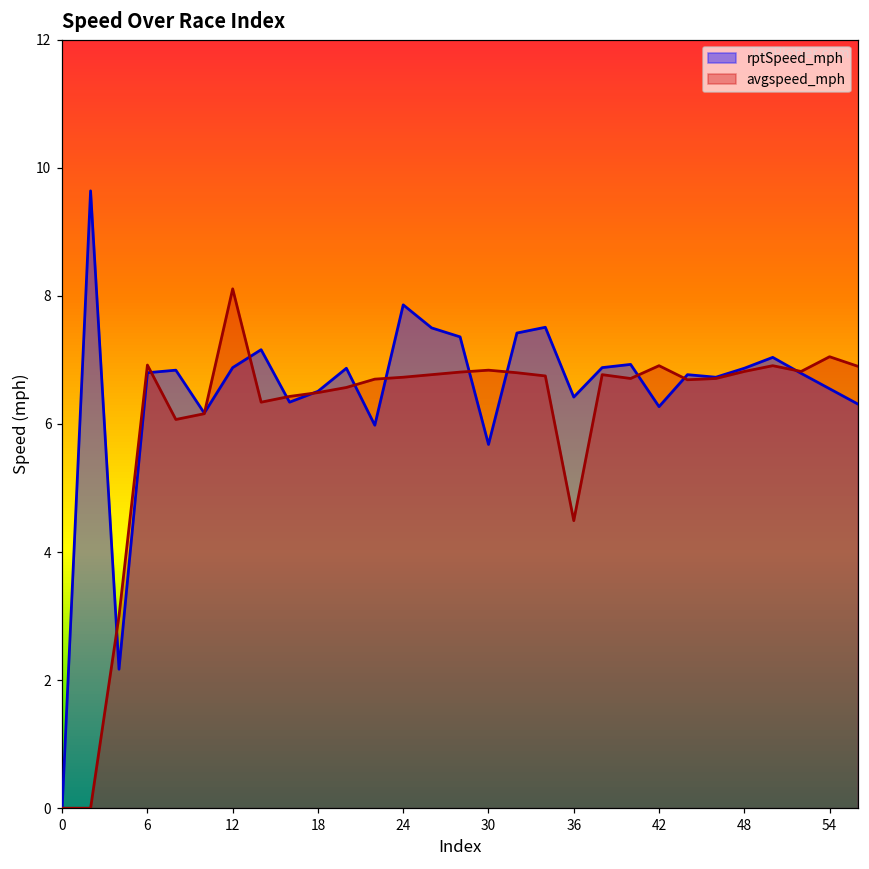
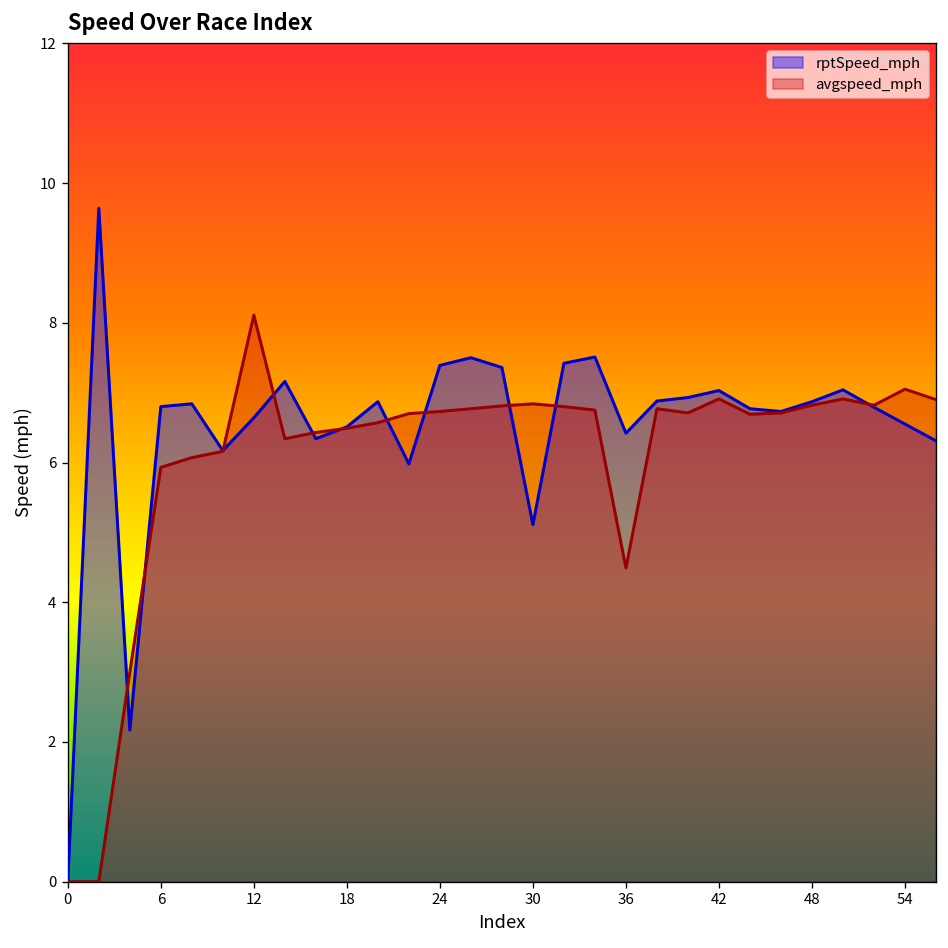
  {
    "rptSpeed_mph": {
      "6": 6.8,
-     "12": 6.9,
-     "24": 7.9,
-     "30": 5.7,
+     "12": 6.6,
+     "24": 7.4,
+     "30": 5.1,
      "36": 6.4,
-     "42": 6.3,
+     "42": 7.0,
      "48": 6.9,
      "54": 6.6
    },
    "avgspeed_mph": {
-     "6": 6.9,
+     "6": 5.9,
      "12": 8.1,
      "24": 6.7,
      "30": 6.8,
      "36": 4.5,
      "42": 6.9,
      "48": 6.8,
      "54": 7.1
    }
  }
